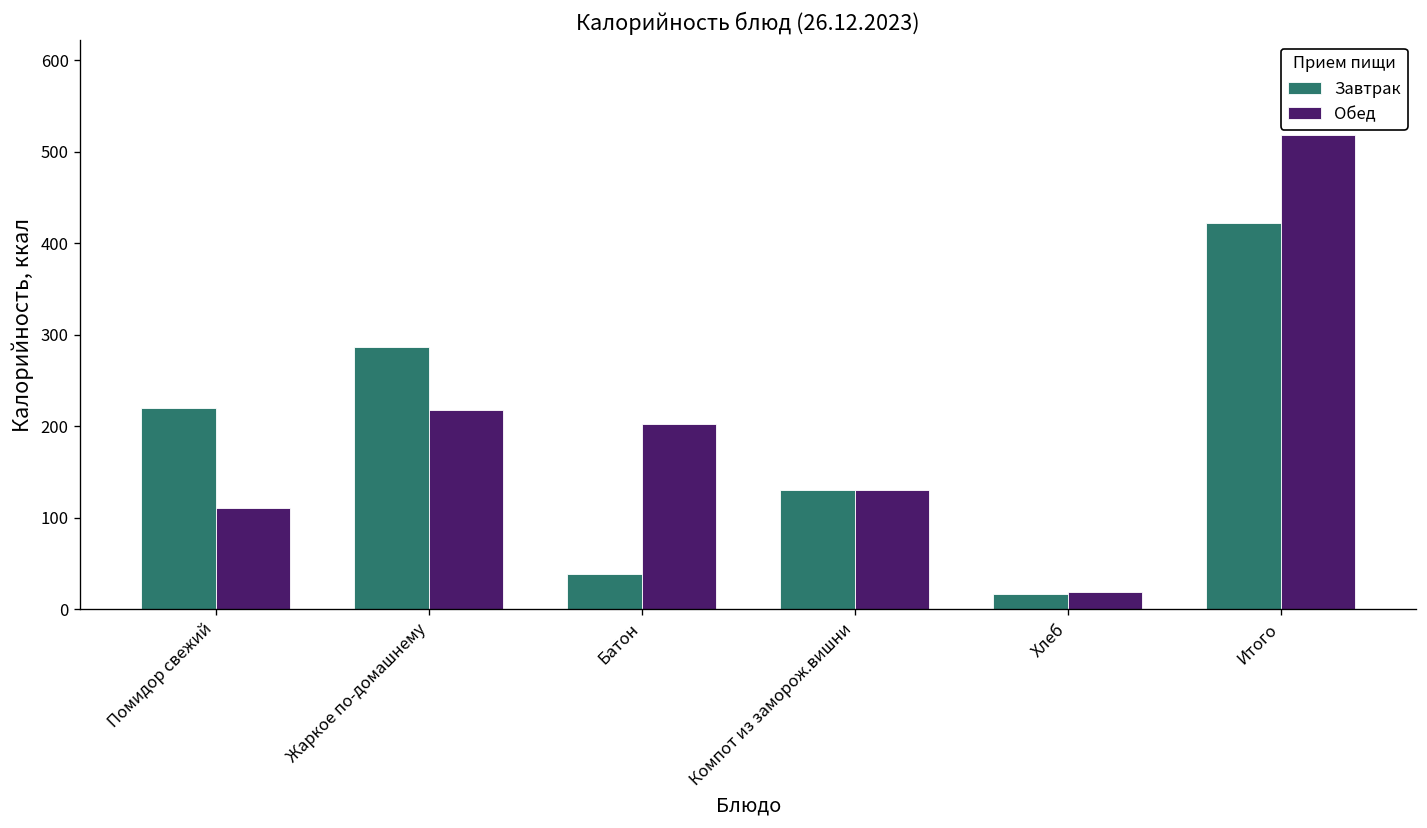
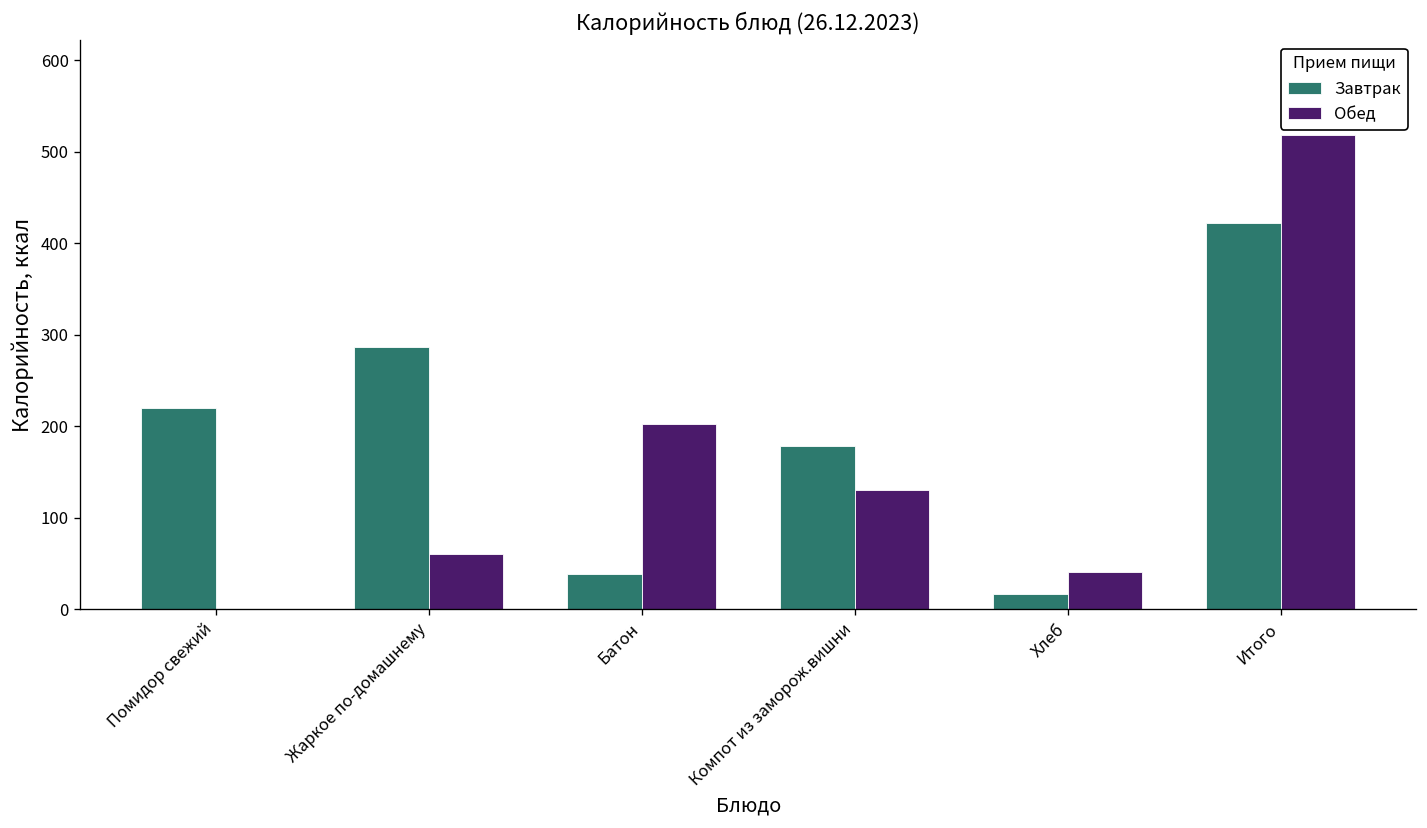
  {
    "Завтрак": {
      "Помидор свежий": 220,
      "Жаркое по-домашнему": 290,
      "Батон": 40,
-     "Компот из заморож.вишни": 130,
+     "Компот из заморож.вишни": 180,
      "Хлеб": 20,
      "Итого": 420
    },
    "Обед": {
-     "Помидор свежий": 110,
-     "Жаркое по-домашнему": 220,
+     "Помидор свежий": 0,
+     "Жаркое по-домашнему": 60,
      "Батон": 200,
      "Компот из заморож.вишни": 130,
-     "Хлеб": 20,
+     "Хлеб": 40,
      "Итого": 520
    }
  }
